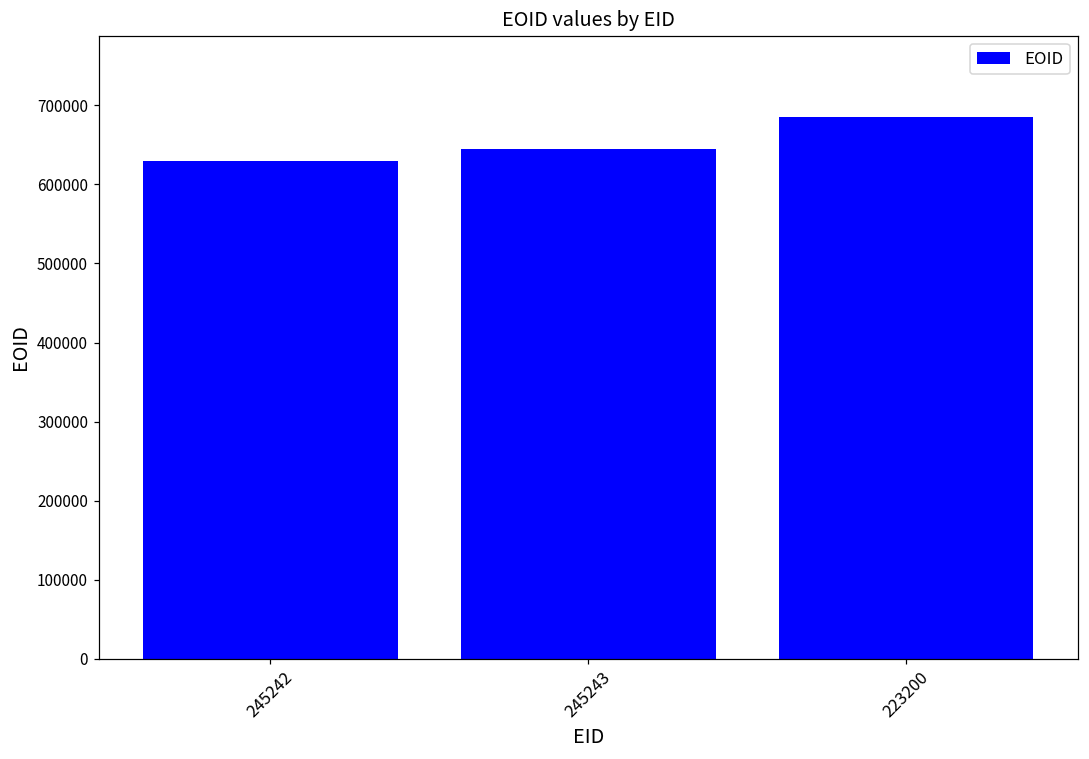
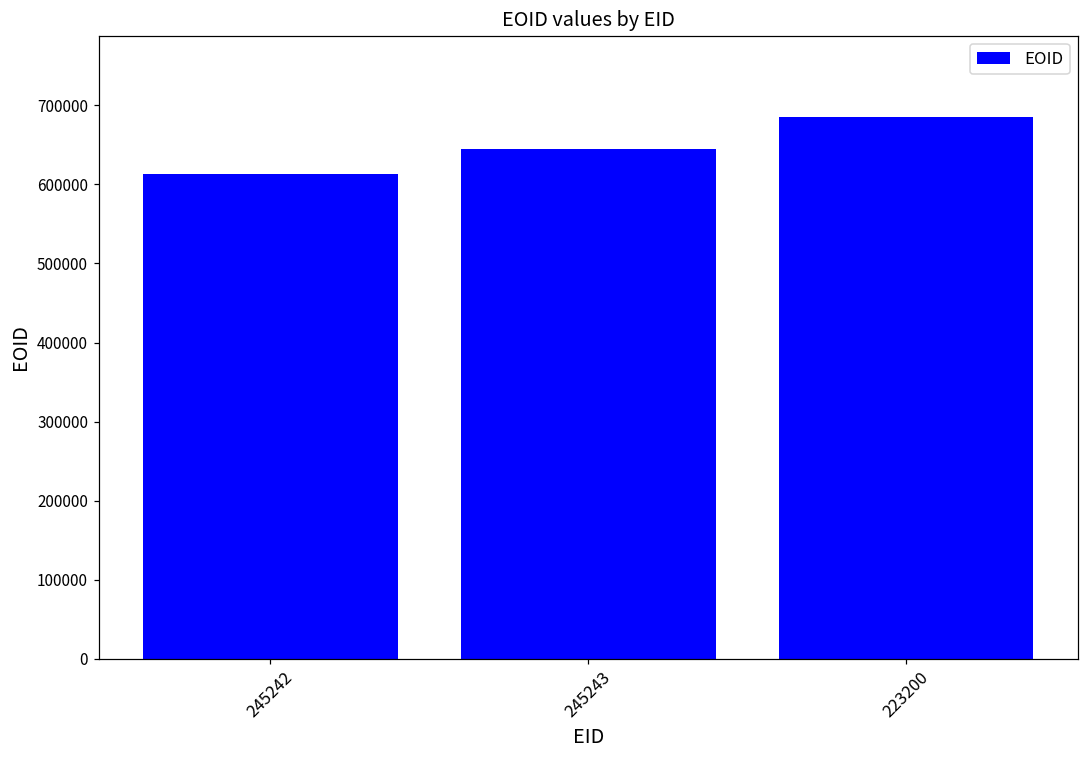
  {
-   "245242": 630000,
+   "245242": 610000,
    "245243": 640000,
    "223200": 690000
  }
